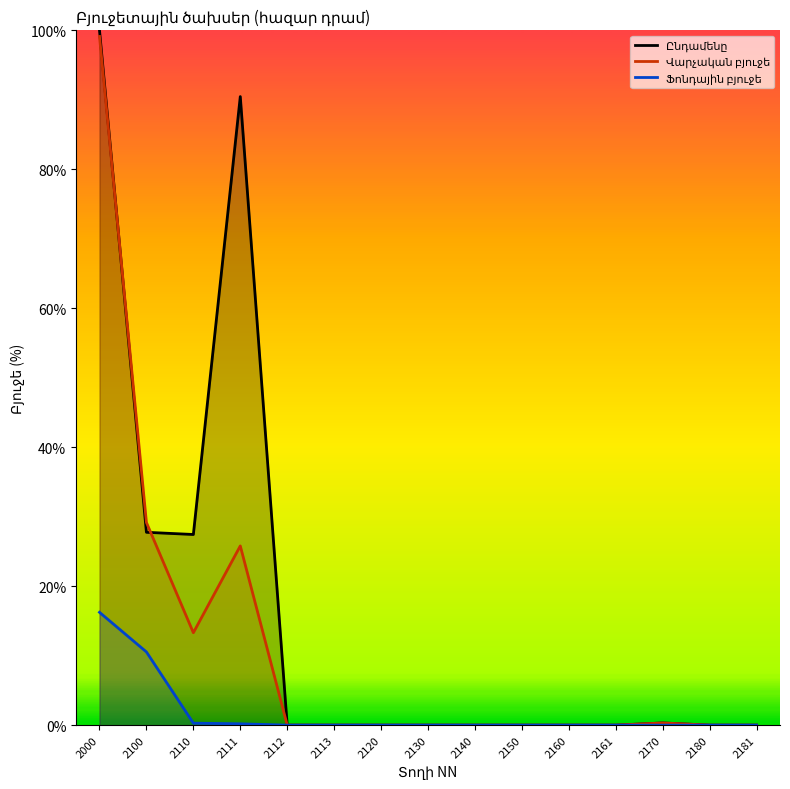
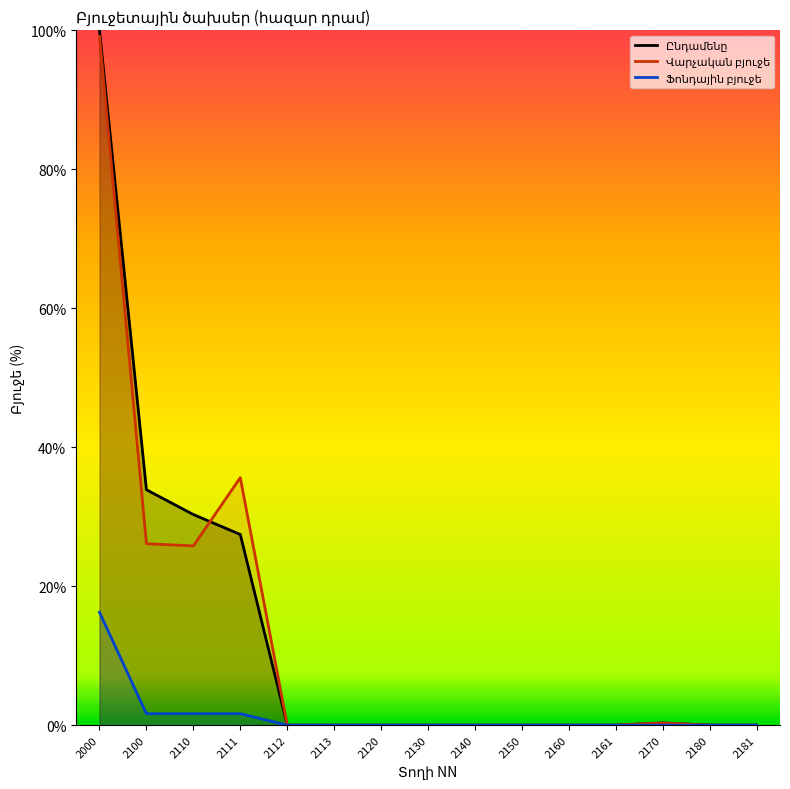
  {
    "Ընդամենը": {
      "2000": "100%",
-     "2100": "28%",
-     "2110": "27%",
-     "2111": "90%"
+     "2100": "34%",
+     "2110": "30%",
+     "2111": "27%"
    },
    "Վարչական բյուջե": {
      "2000": "99%",
-     "2100": "29%",
-     "2110": "13%",
-     "2111": "26%"
+     "2100": "26%",
+     "2110": "26%",
+     "2111": "36%"
    },
    "Ֆոնդային բյուջե": {
      "2000": "16%",
-     "2100": "11%",
-     "2110": "0%",
-     "2111": "0%"
+     "2100": "2%",
+     "2110": "2%",
+     "2111": "2%"
    }
  }
